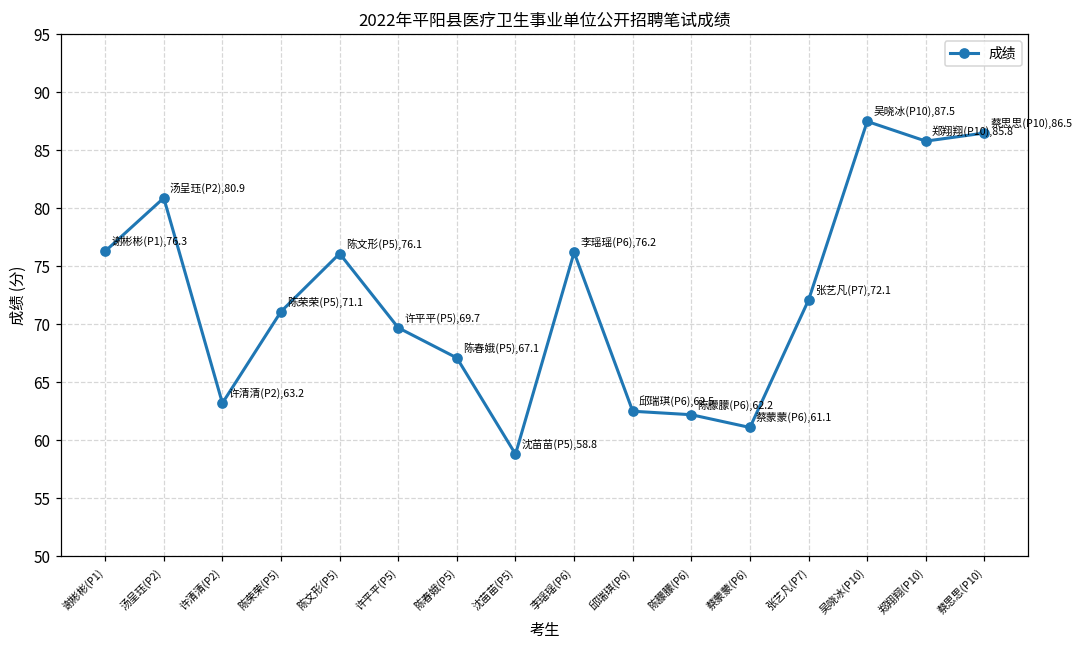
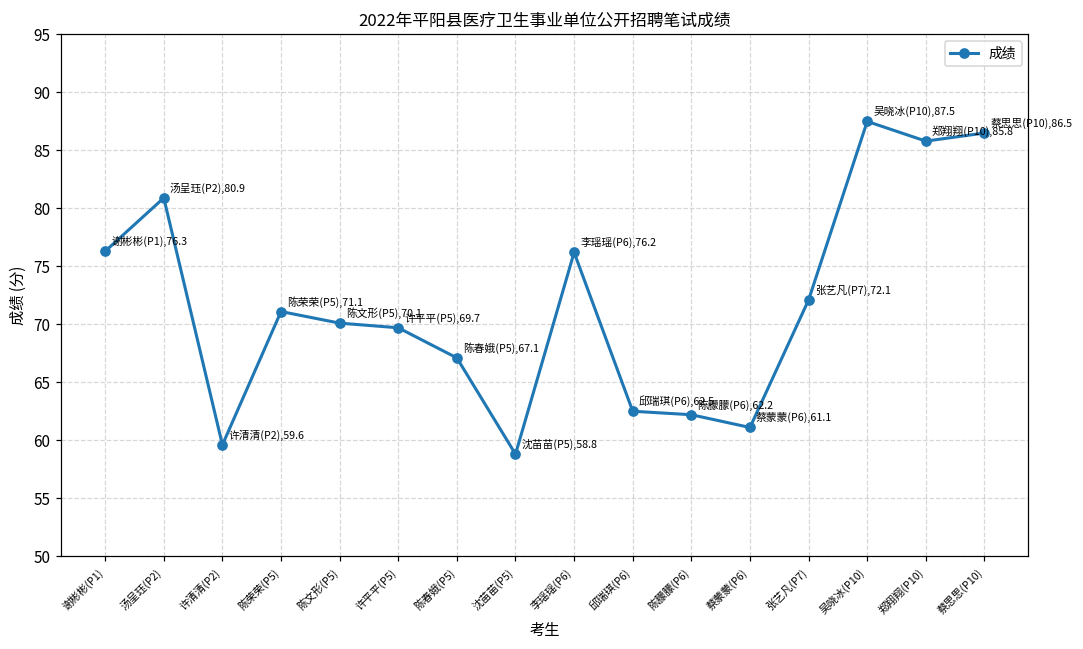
  {
    "谢彬彬(P1)": 76.3,
    "汤呈珏(P2)": 80.9,
-   "许清清(P2)": 63.2,
+   "许清清(P2)": 59.6,
    "陈荣荣(P5)": 71.1,
-   "陈文形(P5)": 76.1,
+   "陈文形(P5)": 70.1,
    "许平平(P5)": 69.7,
    "陈春娥(P5)": 67.1,
    "沈苗苗(P5)": 58.8,
    "李瑶瑶(P6)": 76.2,
    "蔡蒙蒙(P6)": 61.1,
    "张艺凡(P7)": 72.1,
    "吴晓冰(P10)": 87.5,
    "蔡思思(P10)": 86.5
  }
